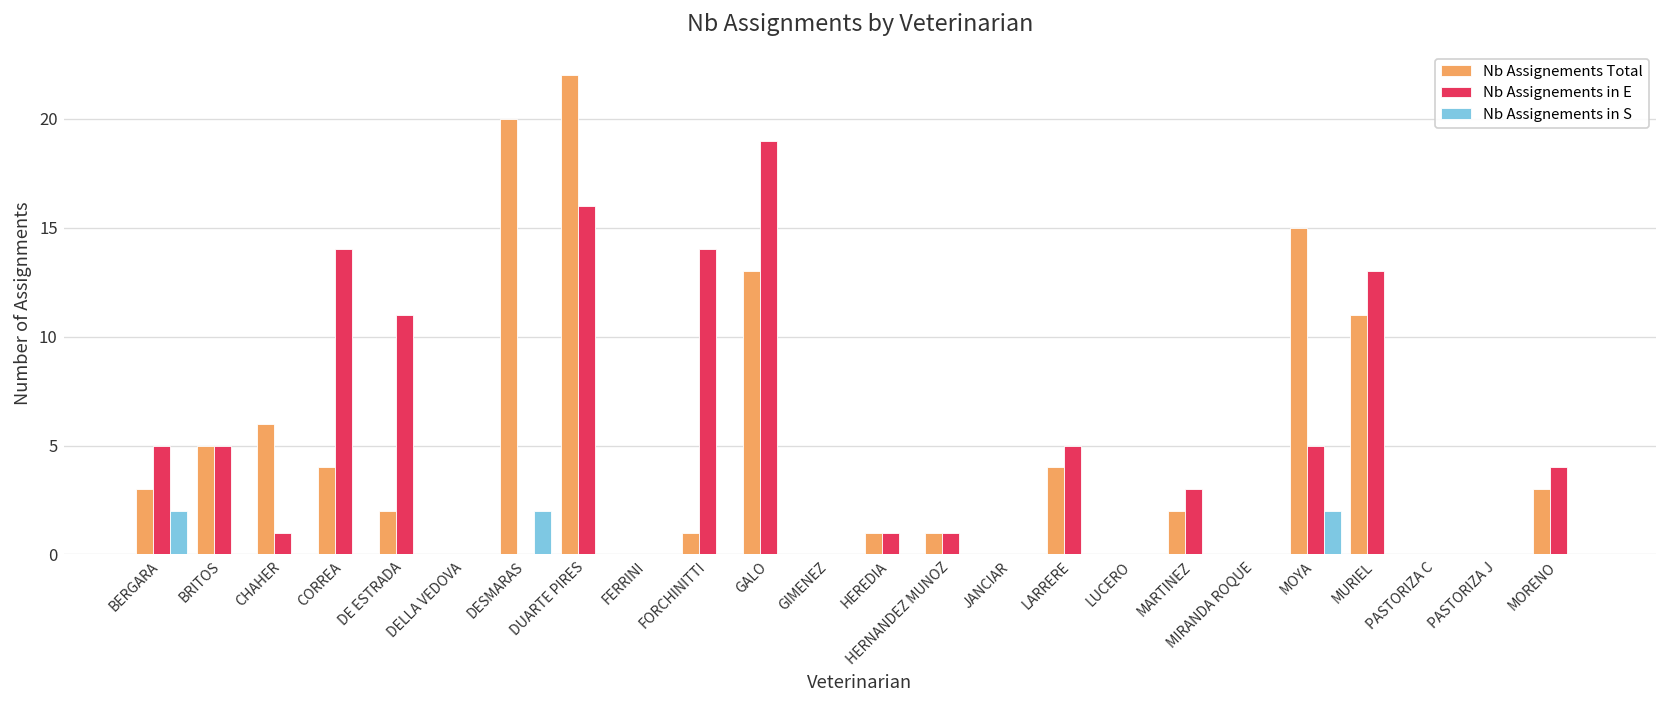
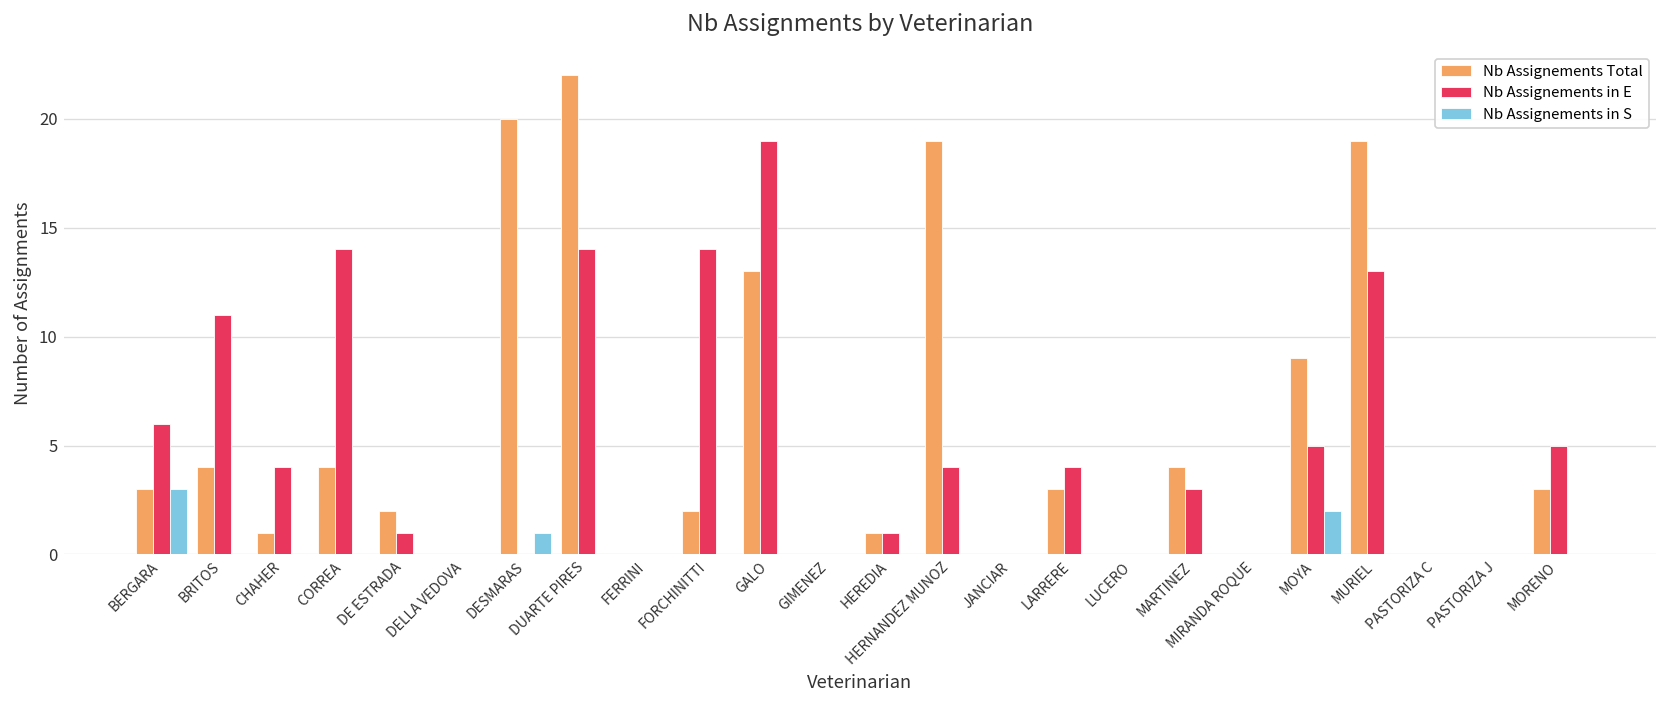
  {
    "Nb Assignements Total": {
      "BERGARA": 3,
-     "BRITOS": 5,
-     "CHAHER": 6,
+     "BRITOS": 4,
+     "CHAHER": 1,
      "CORREA": 4,
      "DE ESTRADA": 2,
      "DELLA VEDOVA": 0,
      "DESMARAS": 20,
      "DUARTE PIRES": 22,
      "FERRINI": 0,
-     "FORCHINITTI": 1,
+     "FORCHINITTI": 2,
      "GALO": 13,
      "GIMENEZ": 0,
      "HEREDIA": 1,
-     "HERNANDEZ MUNOZ": 1,
+     "HERNANDEZ MUNOZ": 19,
      "JANCIAR": 0,
-     "LARRERE": 4,
+     "LARRERE": 3,
      "LUCERO": 0,
-     "MARTINEZ": 2,
+     "MARTINEZ": 4,
      "MIRANDA ROQUE": 0,
-     "MOYA": 15,
-     "MURIEL": 11,
+     "MOYA": 9,
+     "MURIEL": 19,
      "PASTORIZA C": 0,
      "PASTORIZA J": 0,
      "MORENO": 3
    },
    "Nb Assignements in E": {
-     "BERGARA": 5,
-     "BRITOS": 5,
-     "CHAHER": 1,
+     "BERGARA": 6,
+     "BRITOS": 11,
+     "CHAHER": 4,
      "CORREA": 14,
-     "DE ESTRADA": 11,
+     "DE ESTRADA": 1,
      "DELLA VEDOVA": 0,
      "DESMARAS": 0,
-     "DUARTE PIRES": 16,
+     "DUARTE PIRES": 14,
      "FERRINI": 0,
      "FORCHINITTI": 14,
      "GALO": 19,
      "GIMENEZ": 0,
      "HEREDIA": 1,
-     "HERNANDEZ MUNOZ": 1,
+     "HERNANDEZ MUNOZ": 4,
      "JANCIAR": 0,
-     "LARRERE": 5,
+     "LARRERE": 4,
      "LUCERO": 0,
      "MARTINEZ": 3,
      "MIRANDA ROQUE": 0,
      "MOYA": 5,
      "MURIEL": 13,
      "PASTORIZA C": 0,
      "PASTORIZA J": 0,
-     "MORENO": 4
+     "MORENO": 5
    },
    "Nb Assignements in S": {
-     "BERGARA": 2,
+     "BERGARA": 3,
      "BRITOS": 0,
      "CHAHER": 0,
      "CORREA": 0,
      "DE ESTRADA": 0,
      "DELLA VEDOVA": 0,
-     "DESMARAS": 2,
+     "DESMARAS": 1,
      "DUARTE PIRES": 0,
      "FERRINI": 0,
      "FORCHINITTI": 0,
      "GALO": 0,
      "GIMENEZ": 0,
      "HEREDIA": 0,
      "HERNANDEZ MUNOZ": 0,
      "JANCIAR": 0,
      "LARRERE": 0,
      "LUCERO": 0,
      "MARTINEZ": 0,
      "MIRANDA ROQUE": 0,
      "MOYA": 2,
      "MURIEL": 0,
      "PASTORIZA C": 0,
      "PASTORIZA J": 0,
      "MORENO": 0
    }
  }
